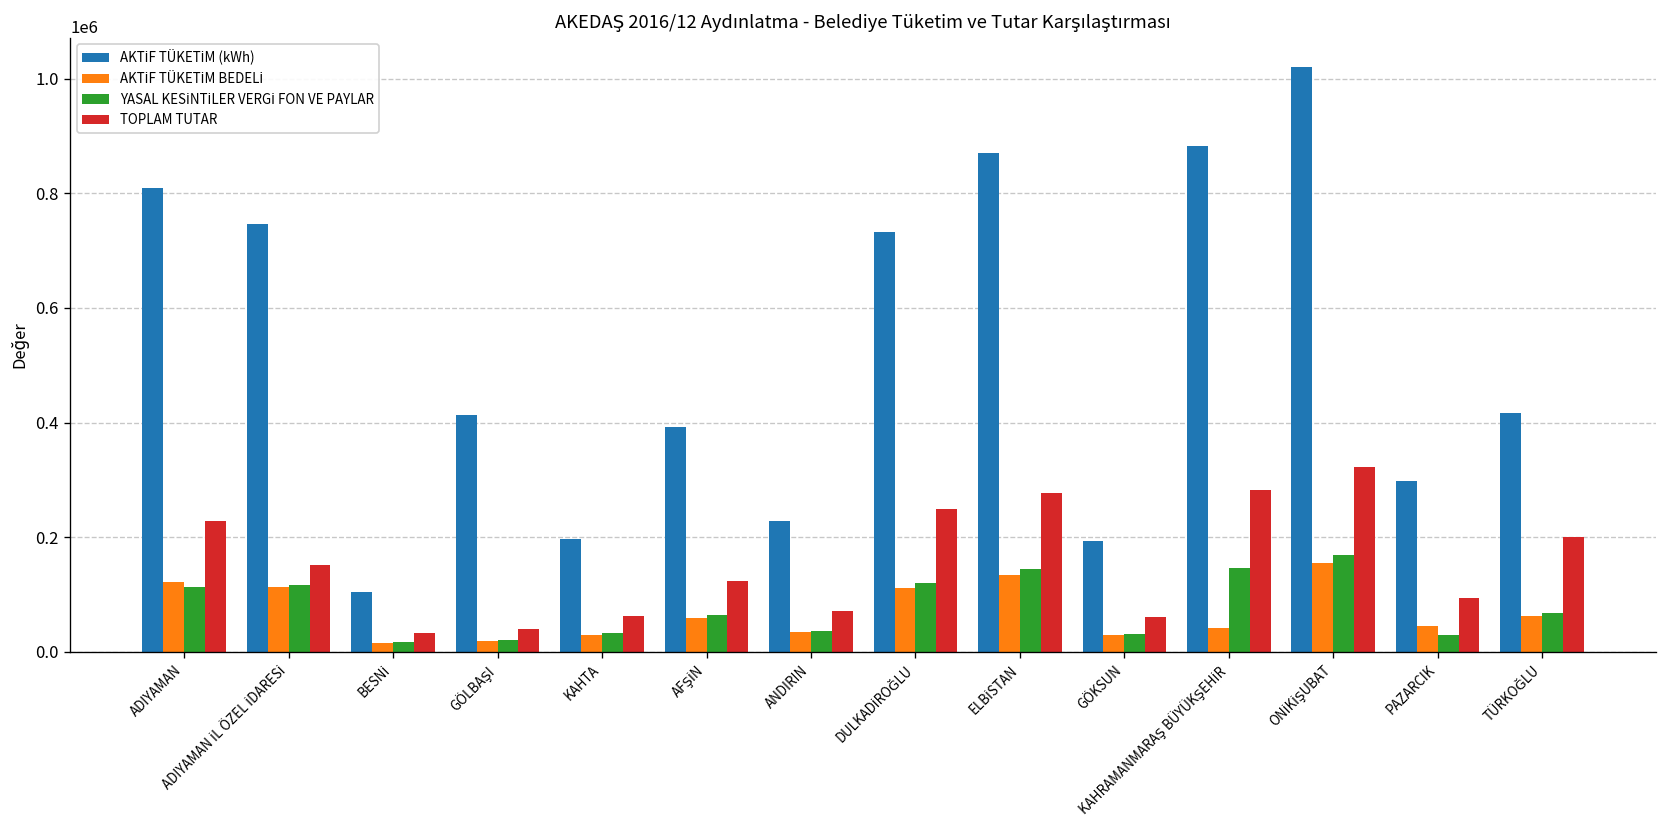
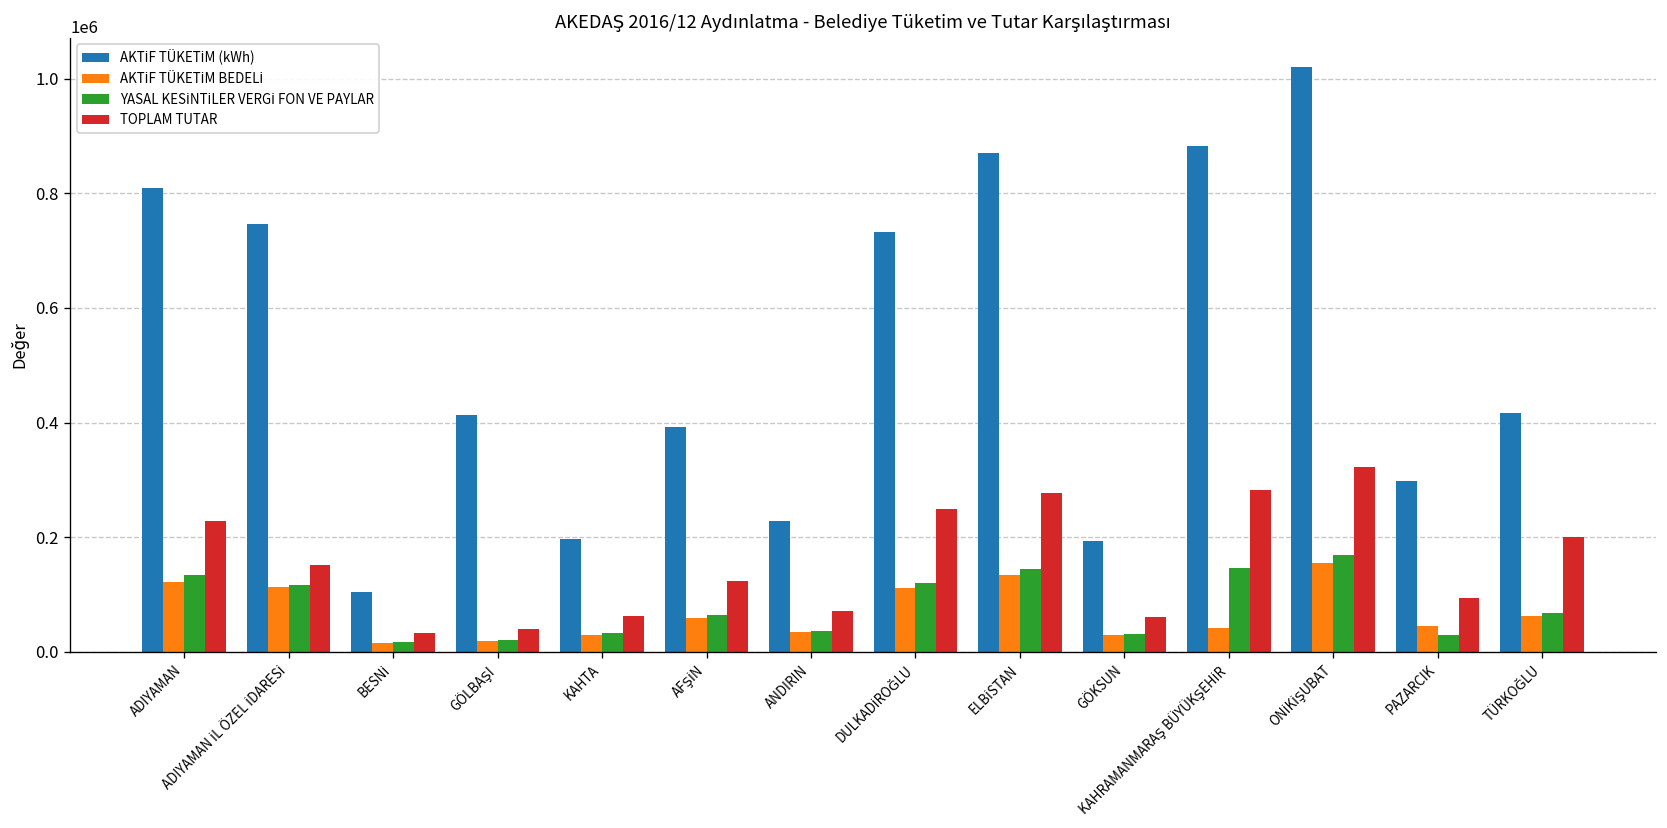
  {
    "AKTİF TÜKETİM (kWh)": {
      "ADIYAMAN": 810000,
      "ADIYAMAN İL ÖZEL İDARESİ": 750000,
      "BESNİ": 100000,
      "GÖLBAŞI": 410000,
      "KAHTA": 200000,
      "AFŞİN": 390000,
      "ANDIRIN": 230000,
      "DULKADİROĞLU": 730000,
      "ELBİSTAN": 870000,
      "GÖKSUN": 190000,
      "KAHRAMANMARAŞ BÜYÜKŞEHİR": 880000,
      "ONİKİŞUBAT": 1020000,
      "PAZARCIK": 300000,
      "TÜRKOĞLU": 420000
    },
    "AKTİF TÜKETİM BEDELİ": {
      "ADIYAMAN": 120000,
      "ADIYAMAN İL ÖZEL İDARESİ": 110000,
      "BESNİ": 20000,
      "GÖLBAŞI": 20000,
      "KAHTA": 30000,
      "AFŞİN": 60000,
      "ANDIRIN": 30000,
      "DULKADİROĞLU": 110000,
      "ELBİSTAN": 130000,
      "GÖKSUN": 30000,
      "KAHRAMANMARAŞ BÜYÜKŞEHİR": 40000,
      "ONİKİŞUBAT": 160000,
      "PAZARCIK": 50000,
      "TÜRKOĞLU": 60000
    },
    "YASAL KESİNTİLER VERGİ FON VE PAYLAR": {
-     "ADIYAMAN": 110000,
+     "ADIYAMAN": 130000,
      "ADIYAMAN İL ÖZEL İDARESİ": 120000,
      "BESNİ": 20000,
      "GÖLBAŞI": 20000,
      "KAHTA": 30000,
      "AFŞİN": 60000,
      "ANDIRIN": 40000,
      "DULKADİROĞLU": 120000,
      "ELBİSTAN": 140000,
      "GÖKSUN": 30000,
      "KAHRAMANMARAŞ BÜYÜKŞEHİR": 150000,
      "ONİKİŞUBAT": 170000,
      "PAZARCIK": 30000,
      "TÜRKOĞLU": 70000
    },
    "TOPLAM TUTAR": {
      "ADIYAMAN": 230000,
      "ADIYAMAN İL ÖZEL İDARESİ": 150000,
      "BESNİ": 30000,
      "GÖLBAŞI": 40000,
      "KAHTA": 60000,
      "AFŞİN": 120000,
      "ANDIRIN": 70000,
      "DULKADİROĞLU": 250000,
      "ELBİSTAN": 280000,
      "GÖKSUN": 60000,
      "KAHRAMANMARAŞ BÜYÜKŞEHİR": 280000,
      "ONİKİŞUBAT": 320000,
      "PAZARCIK": 90000,
      "TÜRKOĞLU": 200000
    }
  }
